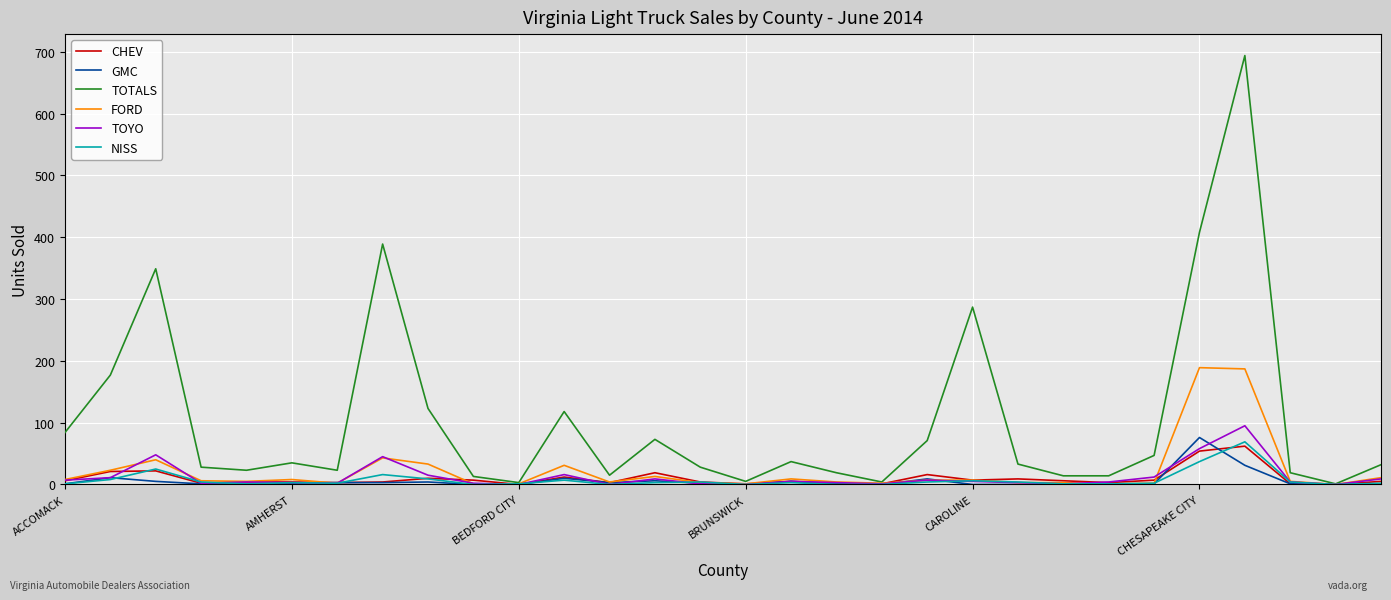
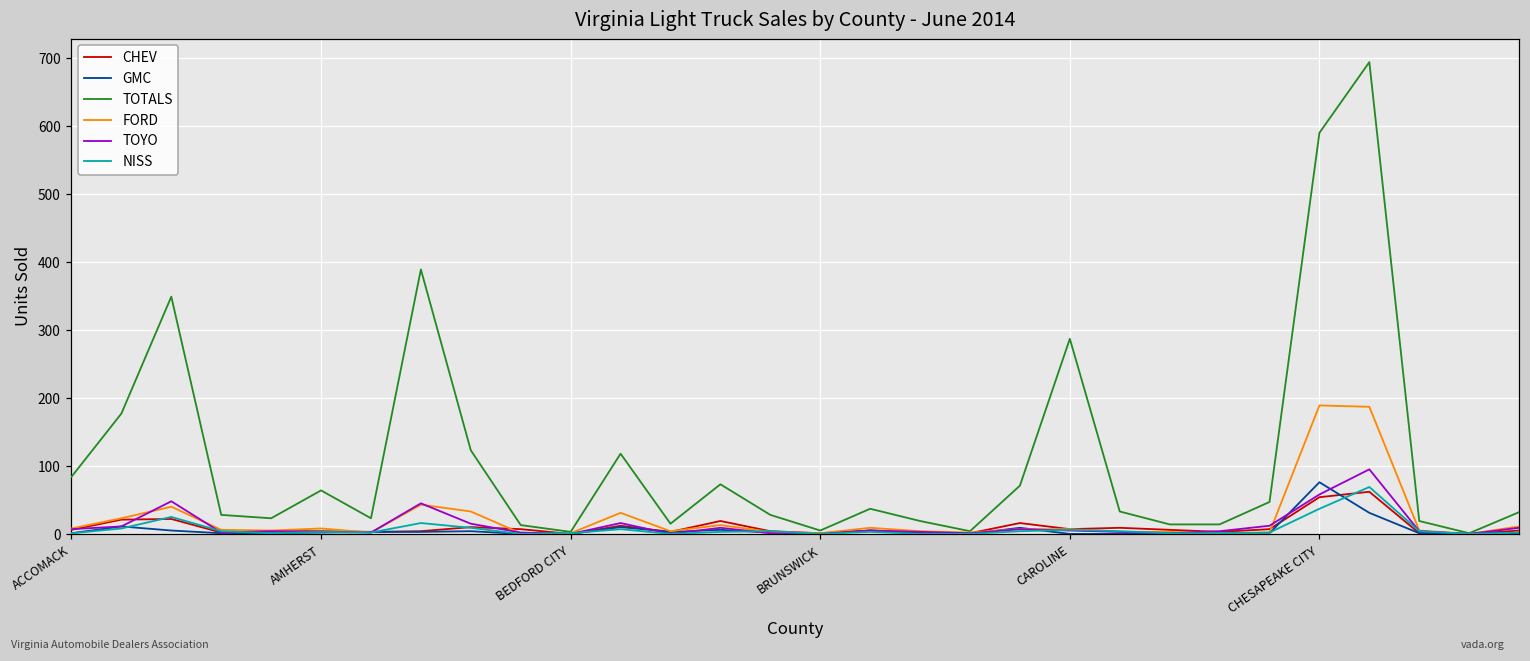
  {
    "GMC": {
      "CAROLINE": 0,
      "CHESAPEAKE CITY": 80
    },
    "TOTALS": {
      "ACCOMACK": 80,
-     "AMHERST": 40,
+     "AMHERST": 60,
      "CAROLINE": 290,
-     "CHESAPEAKE CITY": 410
+     "CHESAPEAKE CITY": 590
    },
    "FORD": {
      "CHESAPEAKE CITY": 190
    },
    "NISS": {
      "CHESAPEAKE CITY": 40
    }
  }
